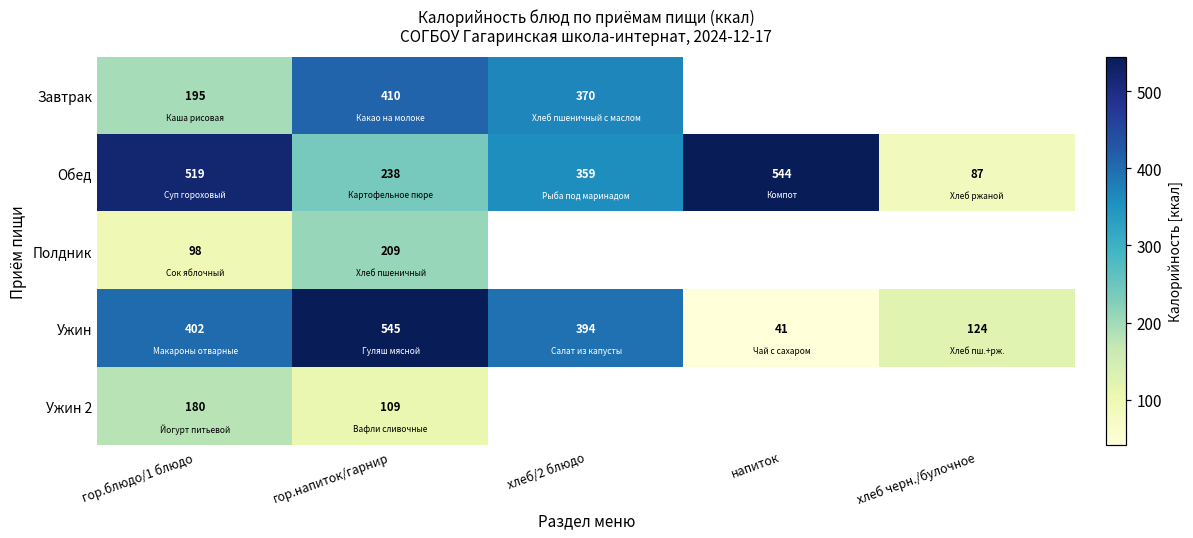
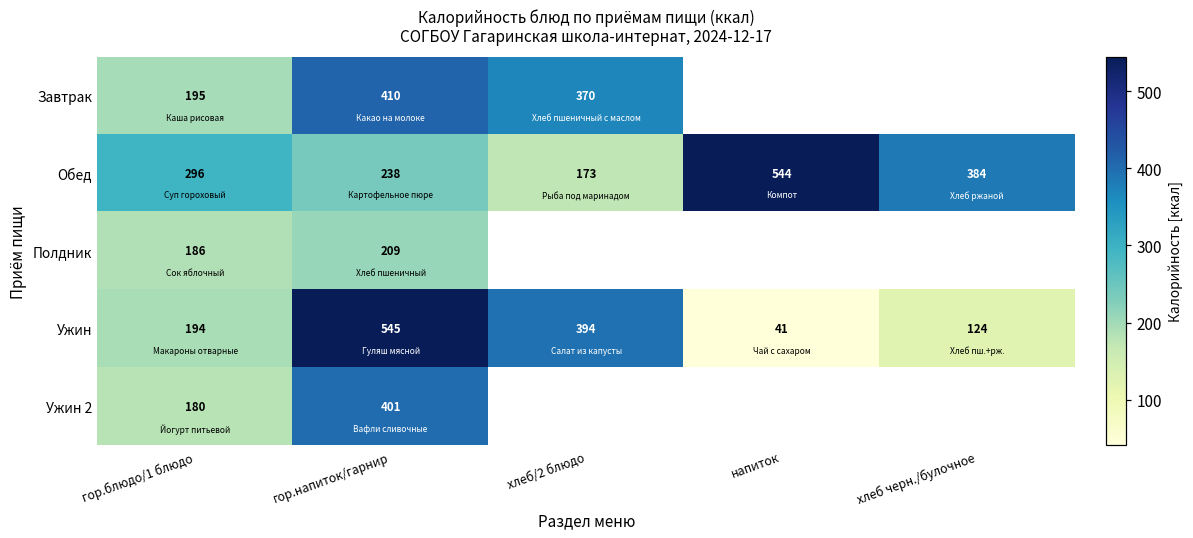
  {
    "Обед": {
-     "гор.блюдо/1 блюдо": 519,
-     "хлеб/2 блюдо": 359,
-     "хлеб черн./булочное": 87
+     "гор.блюдо/1 блюдо": 296,
+     "хлеб/2 блюдо": 173,
+     "хлеб черн./булочное": 384
    },
    "Полдник": {
-     "гор.блюдо/1 блюдо": 98
+     "гор.блюдо/1 блюдо": 186
    },
    "Ужин": {
-     "гор.блюдо/1 блюдо": 402
+     "гор.блюдо/1 блюдо": 194
    },
    "Ужин 2": {
-     "гор.напиток/гарнир": 109
+     "гор.напиток/гарнир": 401
    }
  }
